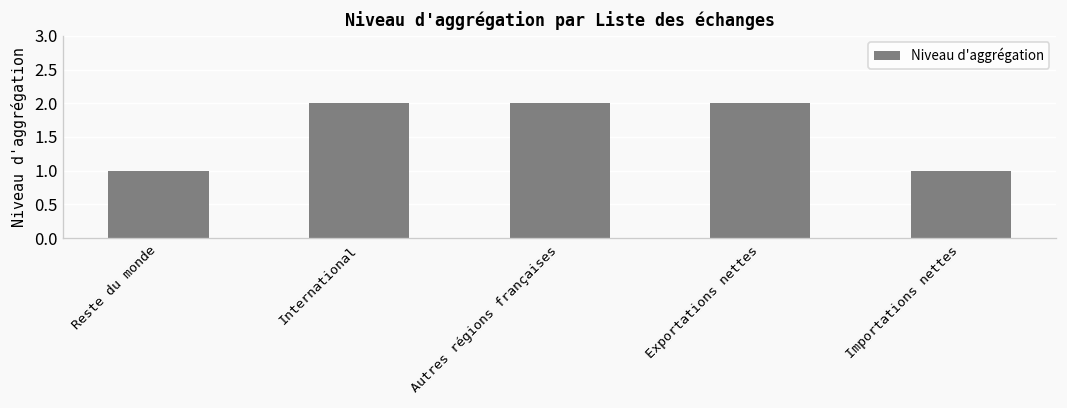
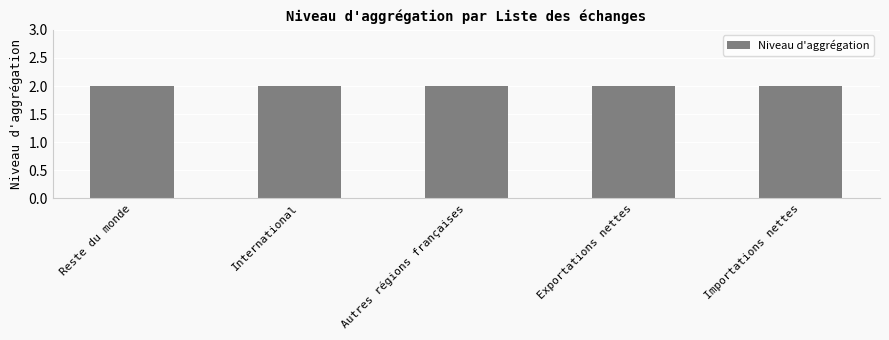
  {
-   "Reste du monde": 1,
+   "Reste du monde": 2,
    "International": 2,
    "Autres régions françaises": 2,
    "Exportations nettes": 2,
-   "Importations nettes": 1
+   "Importations nettes": 2
  }
